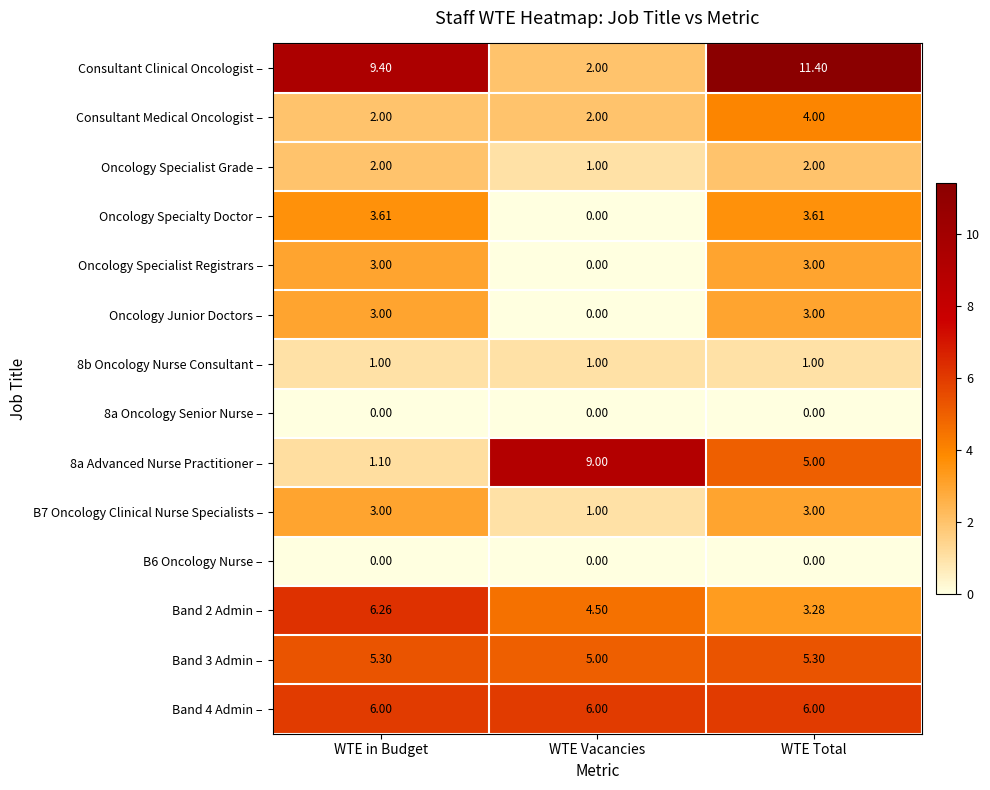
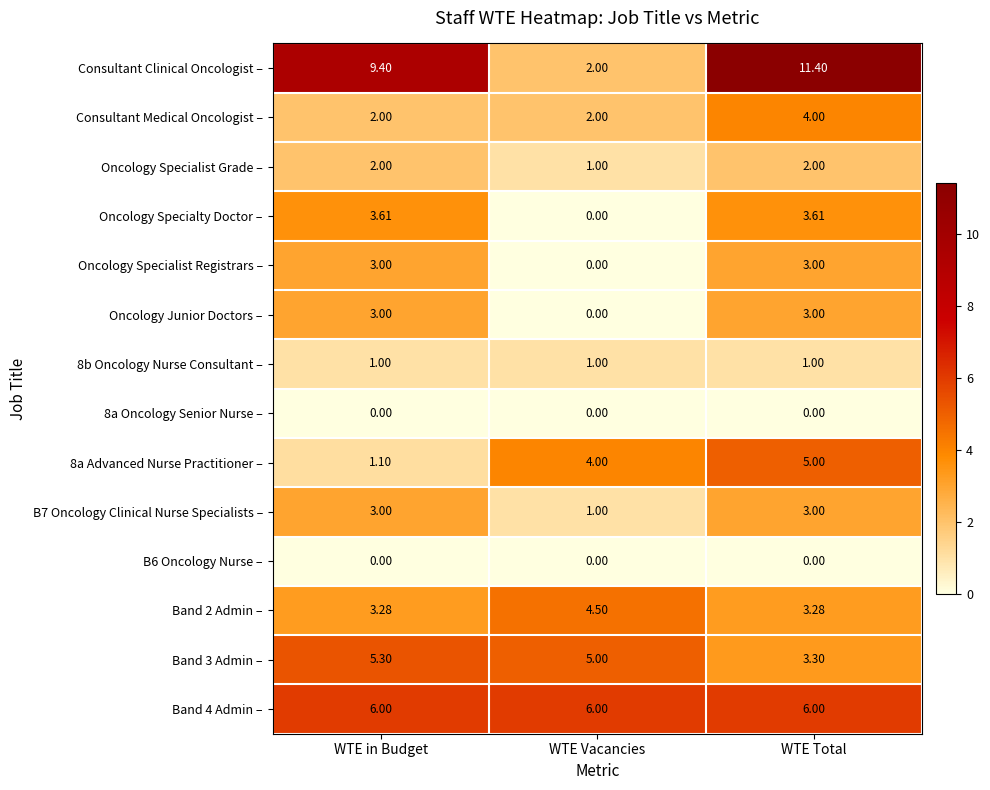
  {
    "Consultant Clinical Oncologist –": {
      "WTE in Budget": 9.40,
      "WTE Vacancies": 2.00,
      "WTE Total": 11.40
    },
    "Consultant Medical Oncologist –": {
      "WTE in Budget": 2.00,
      "WTE Vacancies": 2.00,
      "WTE Total": 4.00
    },
    "Oncology Specialist Grade –": {
      "WTE in Budget": 2.00,
      "WTE Vacancies": 1.00,
      "WTE Total": 2.00
    },
    "Oncology Specialty Doctor –": {
      "WTE in Budget": 3.61,
      "WTE Vacancies": 0.00,
      "WTE Total": 3.61
    },
    "Oncology Specialist Registrars –": {
      "WTE in Budget": 3.00,
      "WTE Vacancies": 0.00,
      "WTE Total": 3.00
    },
    "Oncology Junior Doctors –": {
      "WTE in Budget": 3.00,
      "WTE Vacancies": 0.00,
      "WTE Total": 3.00
    },
    "8b Oncology Nurse Consultant –": {
      "WTE in Budget": 1.00,
      "WTE Vacancies": 1.00,
      "WTE Total": 1.00
    },
    "8a Oncology Senior Nurse –": {
      "WTE in Budget": 0.00,
      "WTE Vacancies": 0.00,
      "WTE Total": 0.00
    },
    "8a Advanced Nurse Practitioner –": {
      "WTE in Budget": 1.10,
-     "WTE Vacancies": 9.00,
+     "WTE Vacancies": 4.00,
      "WTE Total": 5.00
    },
    "B7 Oncology Clinical Nurse Specialists –": {
      "WTE in Budget": 3.00,
      "WTE Vacancies": 1.00,
      "WTE Total": 3.00
    },
    "B6 Oncology Nurse –": {
      "WTE in Budget": 0.00,
      "WTE Vacancies": 0.00,
      "WTE Total": 0.00
    },
    "Band 2 Admin –": {
-     "WTE in Budget": 6.26,
+     "WTE in Budget": 3.28,
      "WTE Vacancies": 4.50,
      "WTE Total": 3.28
    },
    "Band 3 Admin –": {
      "WTE in Budget": 5.30,
      "WTE Vacancies": 5.00,
-     "WTE Total": 5.30
+     "WTE Total": 3.30
    },
    "Band 4 Admin –": {
      "WTE in Budget": 6.00,
      "WTE Vacancies": 6.00,
      "WTE Total": 6.00
    }
  }
